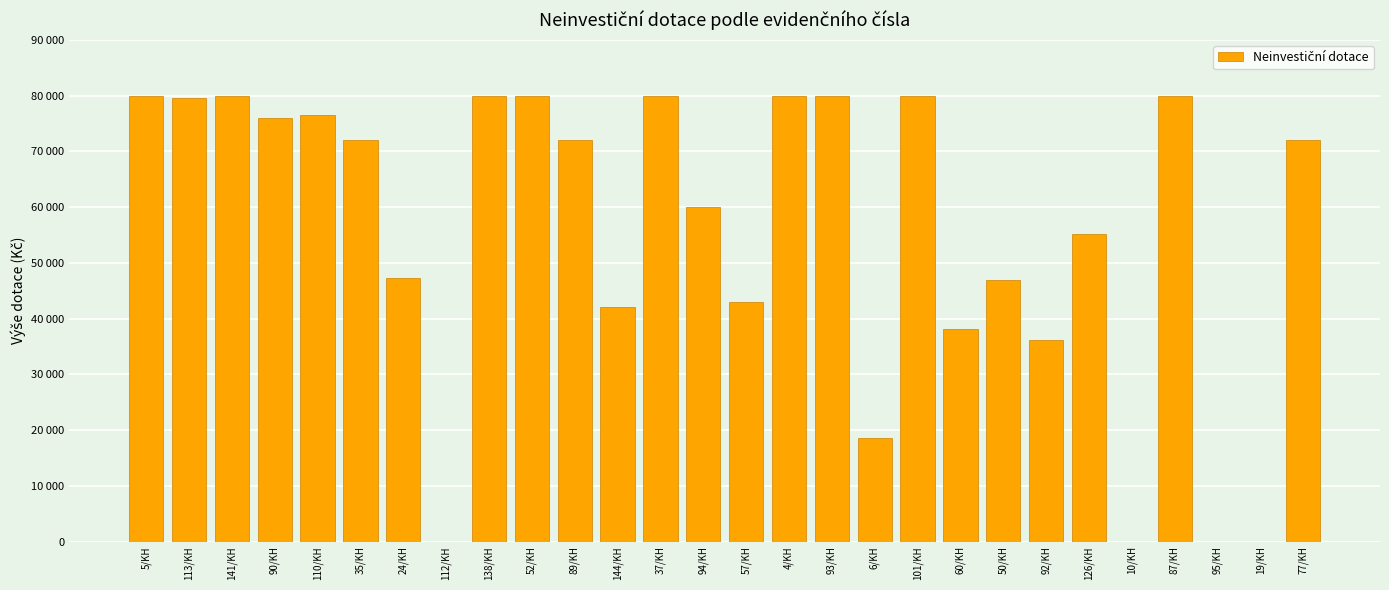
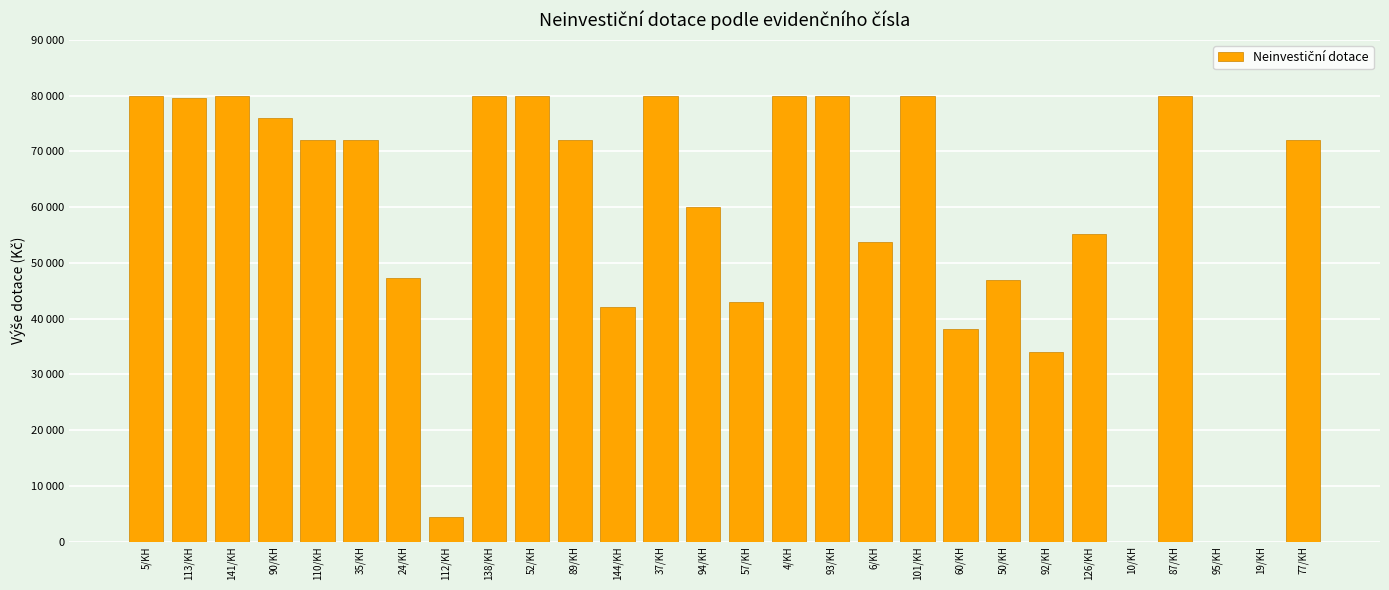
  {
    "5/KH": 80000,
    "113/KH": 80000,
    "141/KH": 80000,
    "90/KH": 76000,
-   "110/KH": 77000,
+   "110/KH": 72000,
    "35/KH": 72000,
    "24/KH": 47000,
-   "112/KH": 0,
+   "112/KH": 4000,
    "138/KH": 80000,
    "52/KH": 80000,
    "89/KH": 72000,
    "144/KH": 42000,
    "37/KH": 80000,
    "94/KH": 60000,
    "57/KH": 43000,
    "4/KH": 80000,
    "93/KH": 80000,
-   "6/KH": 19000,
+   "6/KH": 54000,
    "101/KH": 80000,
    "60/KH": 38000,
    "50/KH": 47000,
-   "92/KH": 36000,
+   "92/KH": 34000,
    "126/KH": 55000,
    "10/KH": 0,
    "87/KH": 80000,
    "95/KH": 0,
    "19/KH": 0,
    "77/KH": 72000
  }
